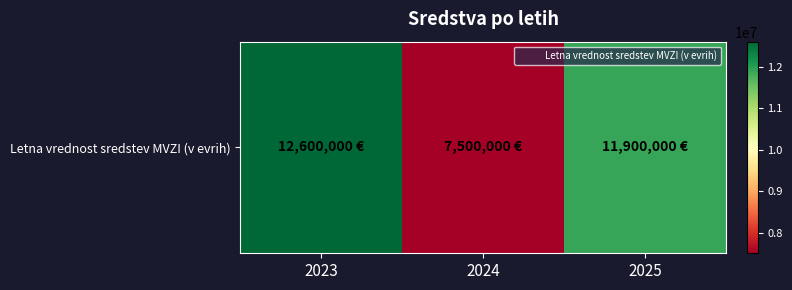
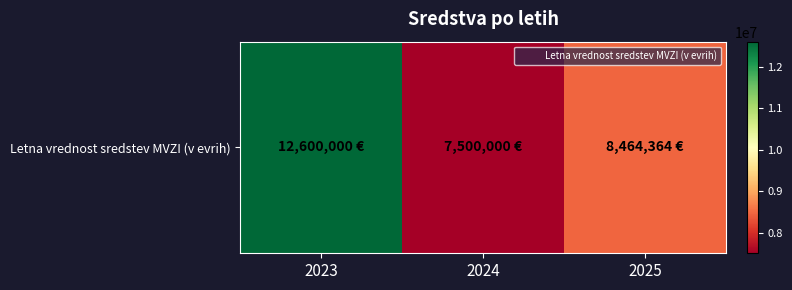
  {
    "Letna vrednost sredstev MVZI (v evrih)": {
      "2023": "12,600,000",
      "2024": "7,500,000",
-     "2025": "11,900,000"
+     "2025": "8,464,364"
    }
  }
